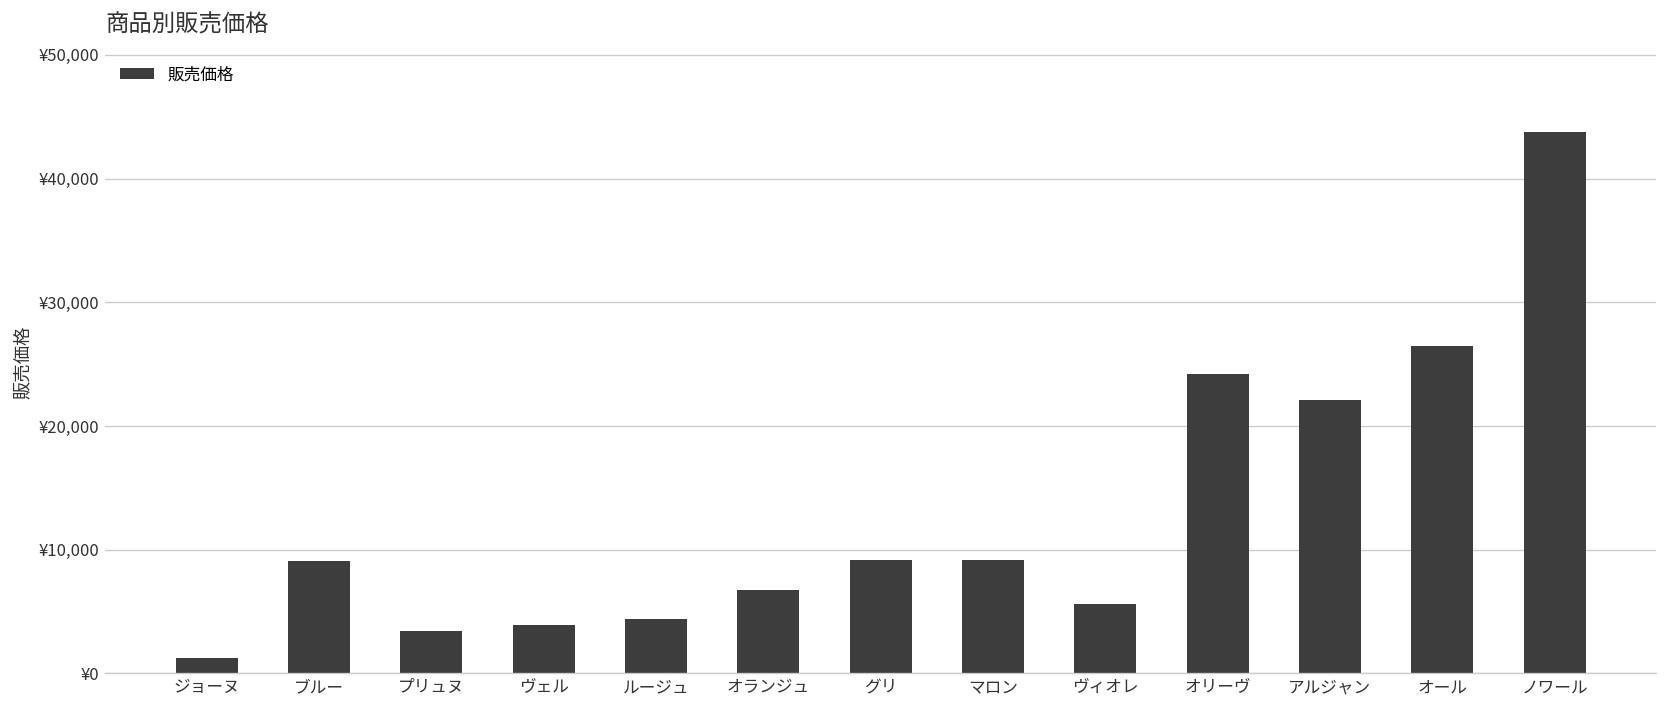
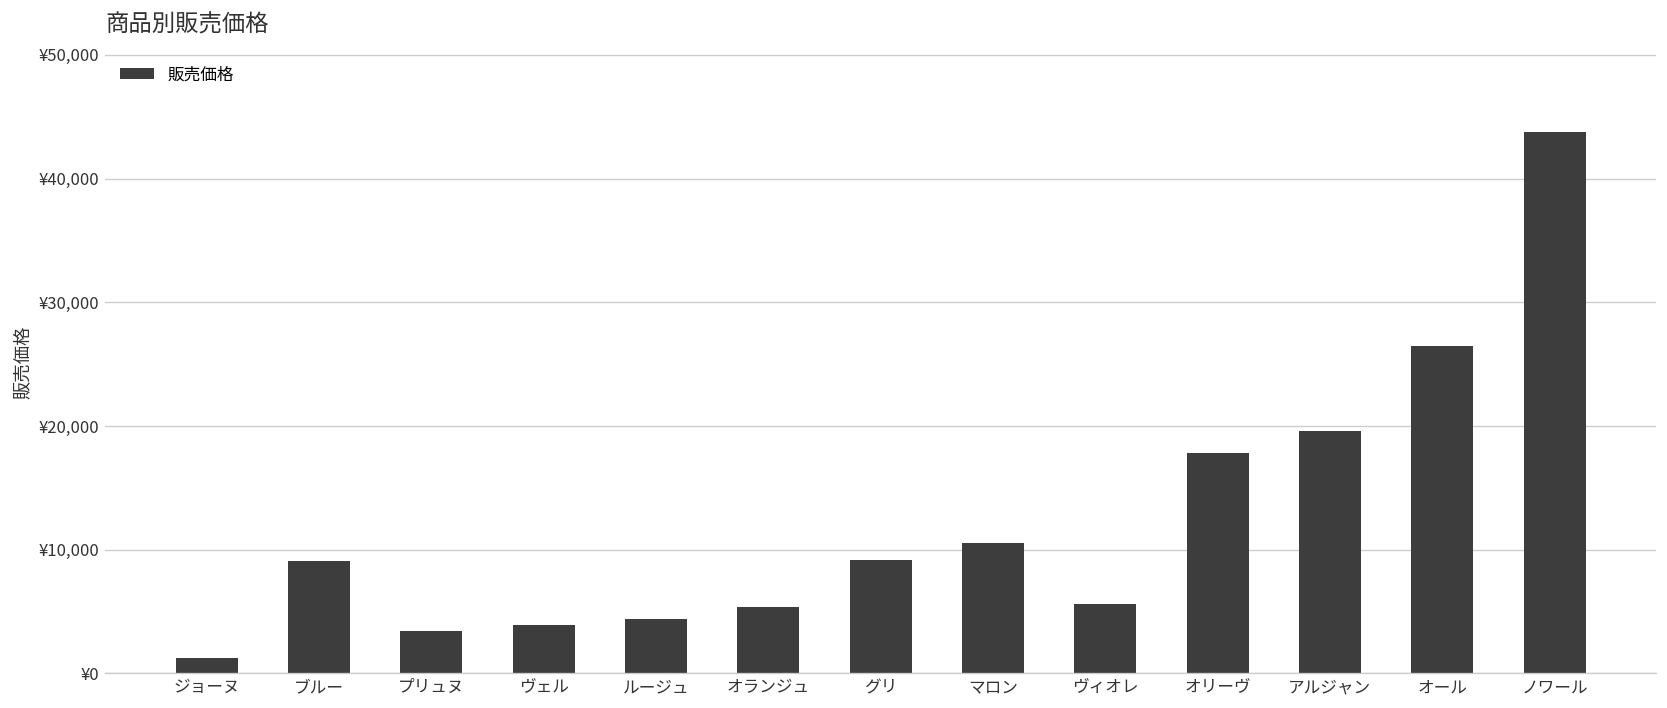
  {
    "ジョーヌ": "¥1,300",
    "ブルー": "¥9,100",
    "プリュヌ": "¥3,500",
    "ヴェル": "¥3,900",
    "ルージュ": "¥4,400",
-   "オランジュ": "¥6,700",
+   "オランジュ": "¥5,400",
    "グリ": "¥9,200",
-   "マロン": "¥9,200",
+   "マロン": "¥10,600",
    "ヴィオレ": "¥5,600",
-   "オリーヴ": "¥24,200",
-   "アルジャン": "¥22,100",
+   "オリーヴ": "¥17,800",
+   "アルジャン": "¥19,600",
    "オール": "¥26,500",
    "ノワール": "¥43,700"
  }
